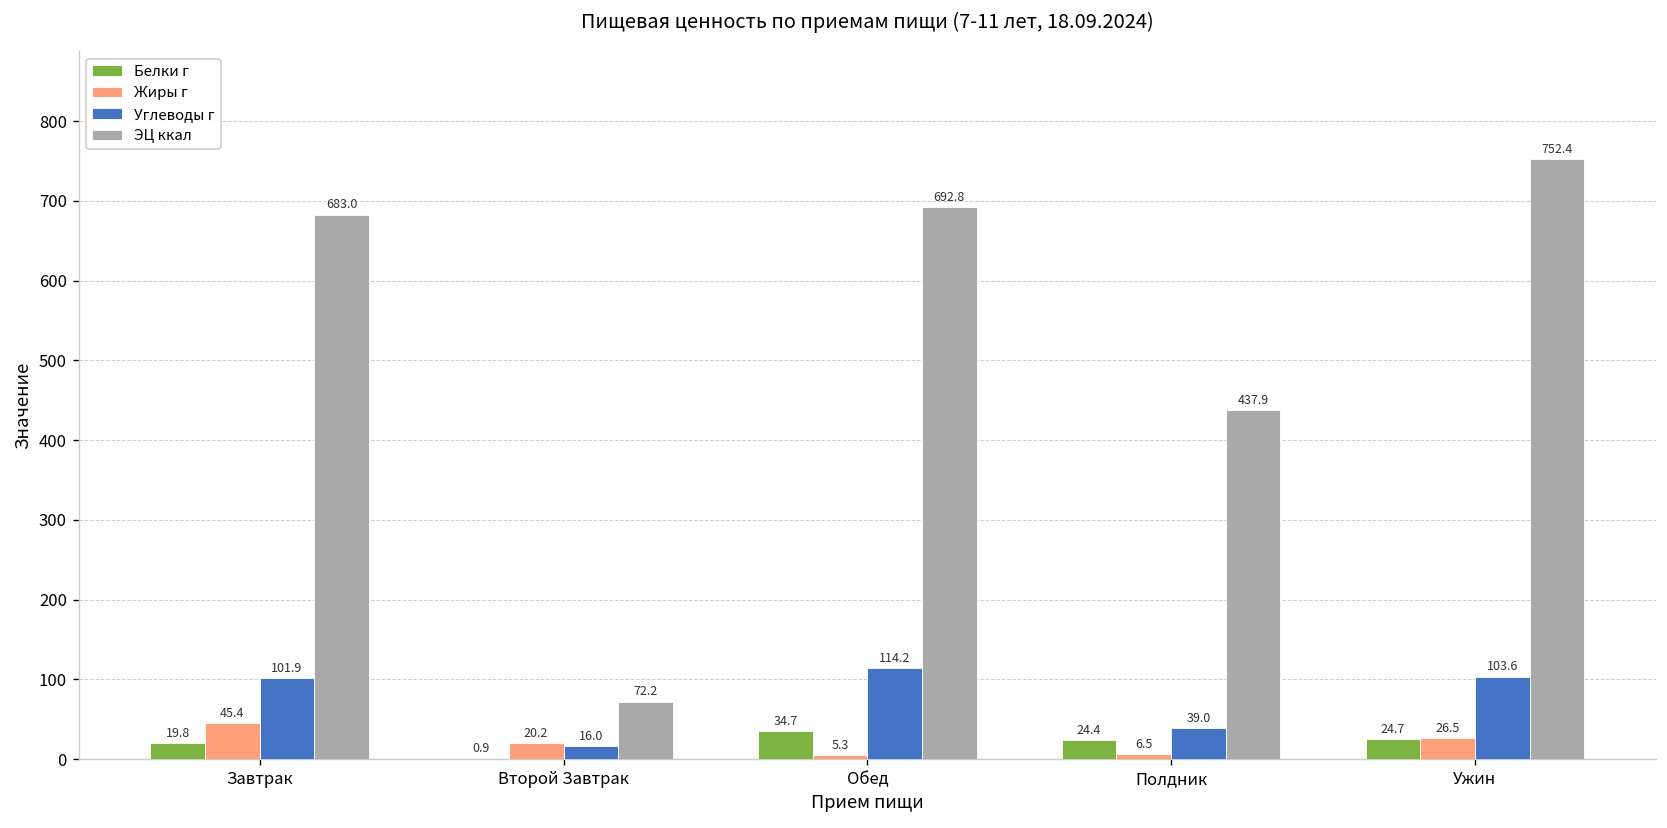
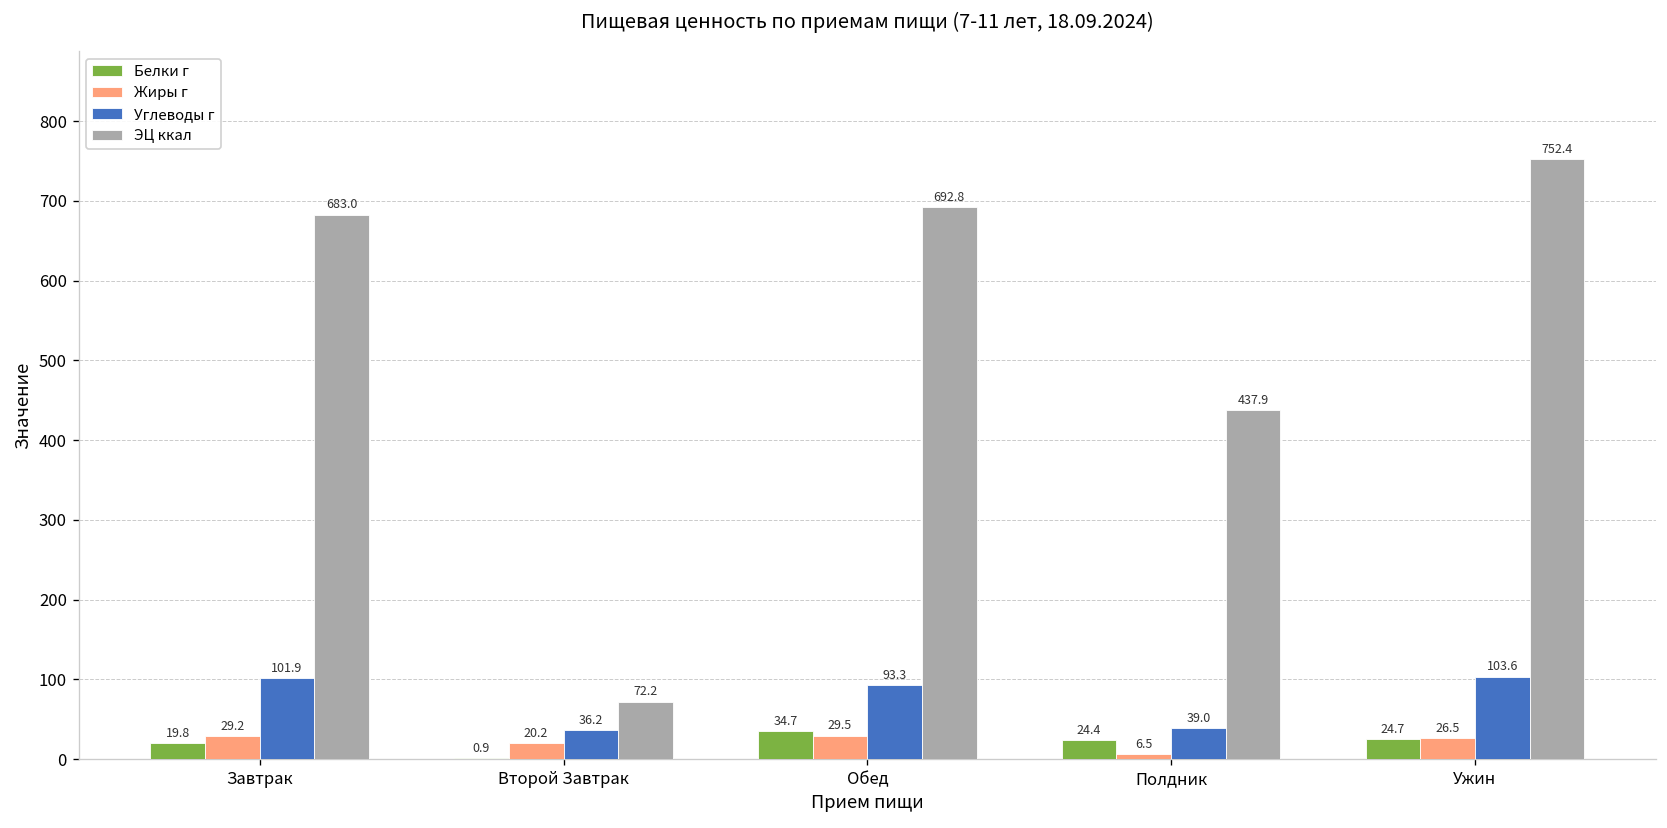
  {
    "Белки г": {
      "Завтрак": 19.8,
      "Второй Завтрак": 0.9,
      "Обед": 34.7,
      "Полдник": 24.4,
      "Ужин": 24.7
    },
    "Жиры г": {
-     "Завтрак": 45.4,
+     "Завтрак": 29.2,
      "Второй Завтрак": 20.2,
-     "Обед": 5.3,
+     "Обед": 29.5,
      "Полдник": 6.5,
      "Ужин": 26.5
    },
    "Углеводы г": {
      "Завтрак": 101.9,
-     "Второй Завтрак": 16.0,
-     "Обед": 114.2,
+     "Второй Завтрак": 36.2,
+     "Обед": 93.3,
      "Полдник": 39.0,
      "Ужин": 103.6
    },
    "ЭЦ ккал": {
      "Завтрак": 683.0,
      "Второй Завтрак": 72.2,
      "Обед": 692.8,
      "Полдник": 437.9,
      "Ужин": 752.4
    }
  }
